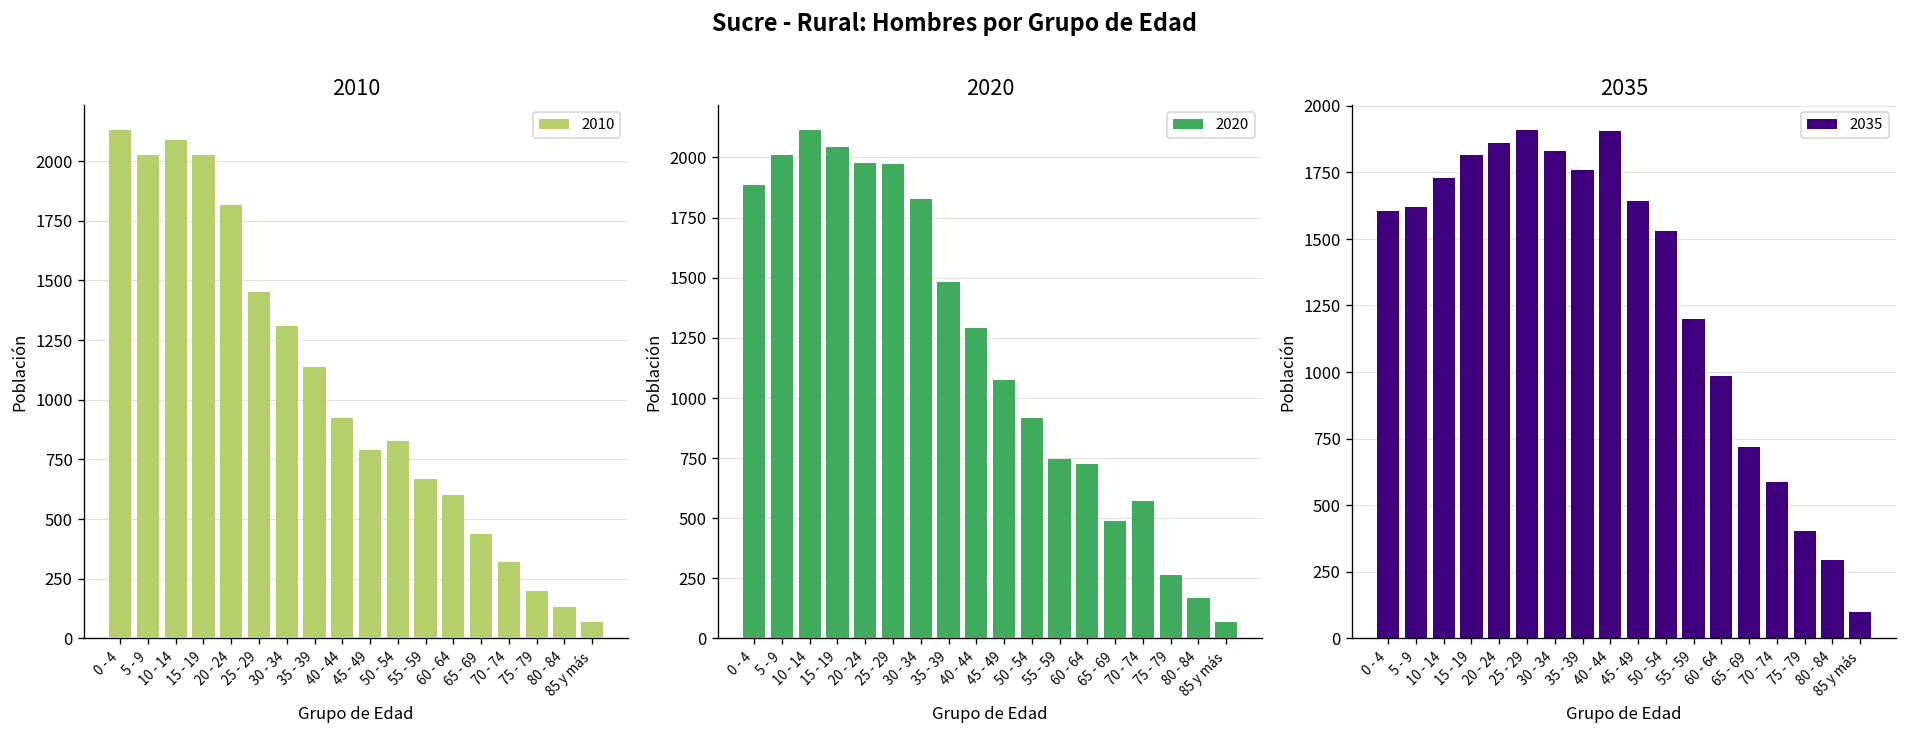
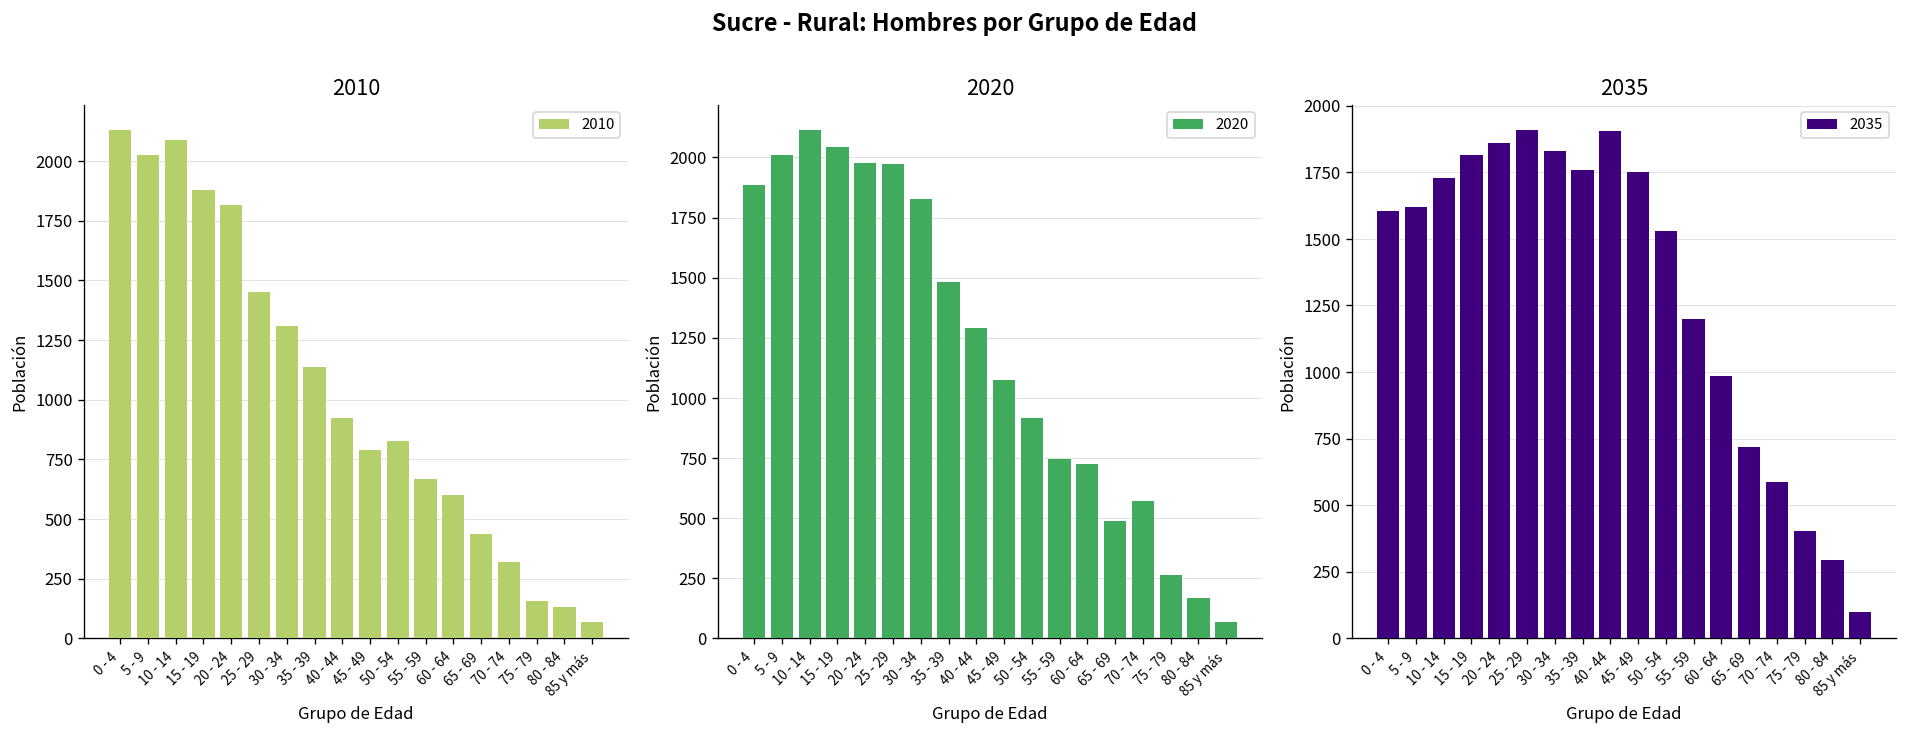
  {
    "2010": {
      "0 - 4": 2130,
      "5 - 9": 2030,
      "10 - 14": 2090,
-     "15 - 19": 2030,
+     "15 - 19": 1880,
      "20 - 24": 1820,
      "25 - 29": 1450,
      "30 - 34": 1310,
      "35 - 39": 1140,
      "40 - 44": 920,
      "45 - 49": 790,
      "50 - 54": 830,
      "55 - 59": 670,
      "60 - 64": 600,
      "65 - 69": 440,
      "70 - 74": 320,
-     "75 - 79": 200,
+     "75 - 79": 160,
      "80 - 84": 130,
      "85 y más": 70
    },
    "2020": {
      "0 - 4": 1880,
      "5 - 9": 2010,
      "10 - 14": 2110,
      "15 - 19": 2040,
      "20 - 24": 1980,
      "25 - 29": 1970,
      "30 - 34": 1830,
      "35 - 39": 1480,
      "40 - 44": 1290,
      "45 - 49": 1070,
      "50 - 54": 920,
      "55 - 59": 740,
      "60 - 64": 730,
      "65 - 69": 490,
      "70 - 74": 570,
      "75 - 79": 260,
      "80 - 84": 170,
      "85 y más": 70
    },
    "2035": {
      "0 - 4": 1600,
      "5 - 9": 1620,
      "10 - 14": 1730,
      "15 - 19": 1820,
      "20 - 24": 1860,
      "25 - 29": 1910,
      "30 - 34": 1830,
      "35 - 39": 1760,
      "40 - 44": 1900,
-     "45 - 49": 1640,
+     "45 - 49": 1750,
      "50 - 54": 1530,
      "55 - 59": 1200,
      "60 - 64": 990,
      "65 - 69": 720,
      "70 - 74": 590,
      "75 - 79": 400,
      "80 - 84": 290,
      "85 y más": 100
    }
  }
